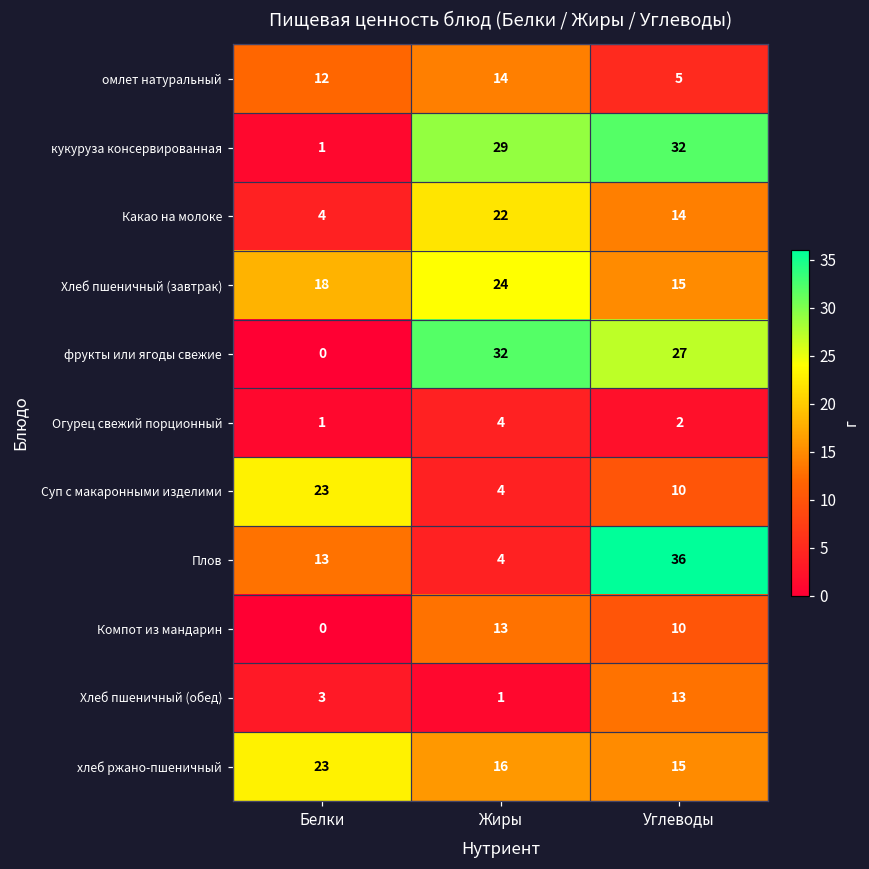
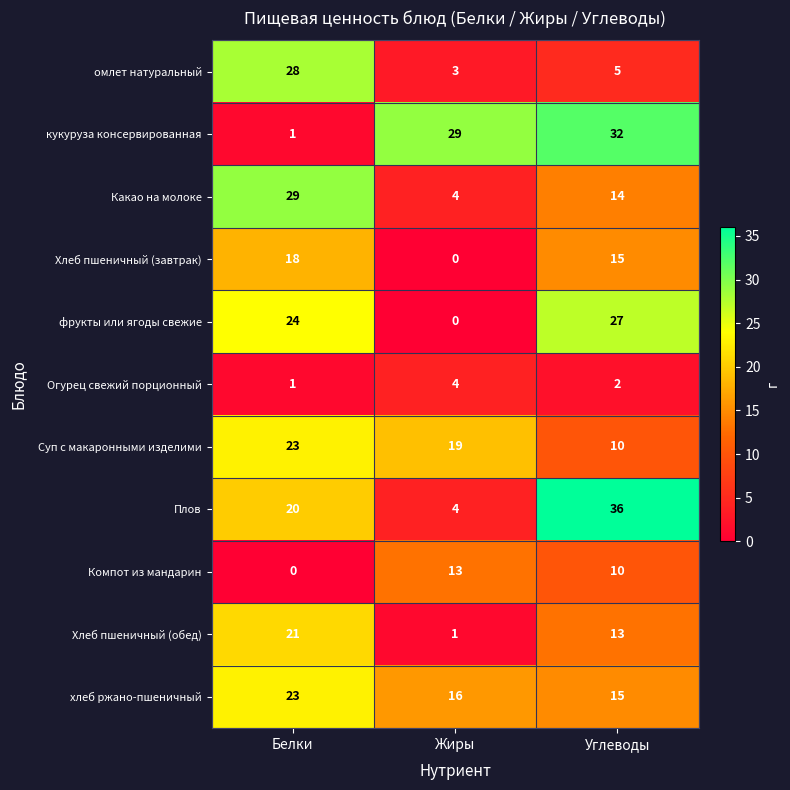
  {
    "омлет натуральный": {
-     "Белки": 12,
-     "Жиры": 14,
+     "Белки": 28,
+     "Жиры": 3,
      "Углеводы": 5
    },
    "кукуруза консервированная": {
      "Белки": 1,
      "Жиры": 29,
      "Углеводы": 32
    },
    "Какао на молоке": {
-     "Белки": 4,
-     "Жиры": 22,
+     "Белки": 29,
+     "Жиры": 4,
      "Углеводы": 14
    },
    "Хлеб пшеничный (завтрак)": {
      "Белки": 18,
-     "Жиры": 24,
+     "Жиры": 0,
      "Углеводы": 15
    },
    "фрукты или ягоды свежие": {
-     "Белки": 0,
-     "Жиры": 32,
+     "Белки": 24,
+     "Жиры": 0,
      "Углеводы": 27
    },
    "Огурец свежий порционный": {
      "Белки": 1,
      "Жиры": 4,
      "Углеводы": 2
    },
    "Суп с макаронными изделими": {
      "Белки": 23,
-     "Жиры": 4,
+     "Жиры": 19,
      "Углеводы": 10
    },
    "Плов": {
-     "Белки": 13,
+     "Белки": 20,
      "Жиры": 4,
      "Углеводы": 36
    },
    "Компот из мандарин": {
      "Белки": 0,
      "Жиры": 13,
      "Углеводы": 10
    },
    "Хлеб пшеничный (обед)": {
-     "Белки": 3,
+     "Белки": 21,
      "Жиры": 1,
      "Углеводы": 13
    },
    "хлеб ржано-пшеничный": {
      "Белки": 23,
      "Жиры": 16,
      "Углеводы": 15
    }
  }
